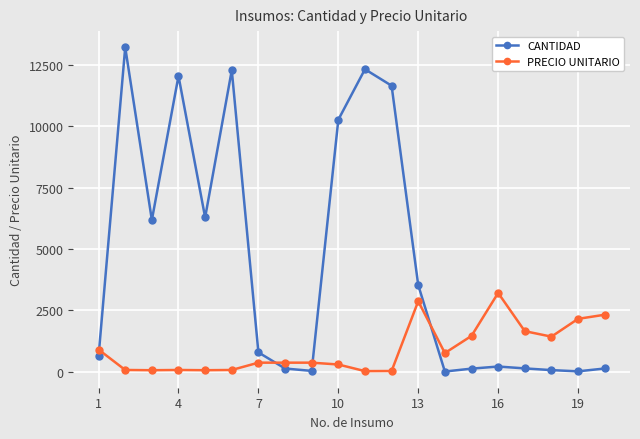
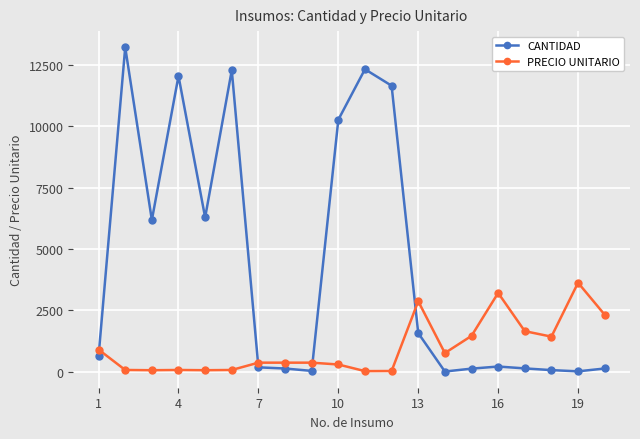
  {
    "CANTIDAD": {
      "1": 600,
      "4": 12000,
-     "7": 800,
+     "7": 200,
      "10": 10300,
-     "13": 3500,
+     "13": 1600,
      "16": 200,
      "19": 0
    },
    "PRECIO UNITARIO": {
      "1": 900,
      "4": 100,
      "7": 400,
      "10": 300,
      "13": 2900,
      "16": 3200,
-     "19": 2200
+     "19": 3600
    }
  }
